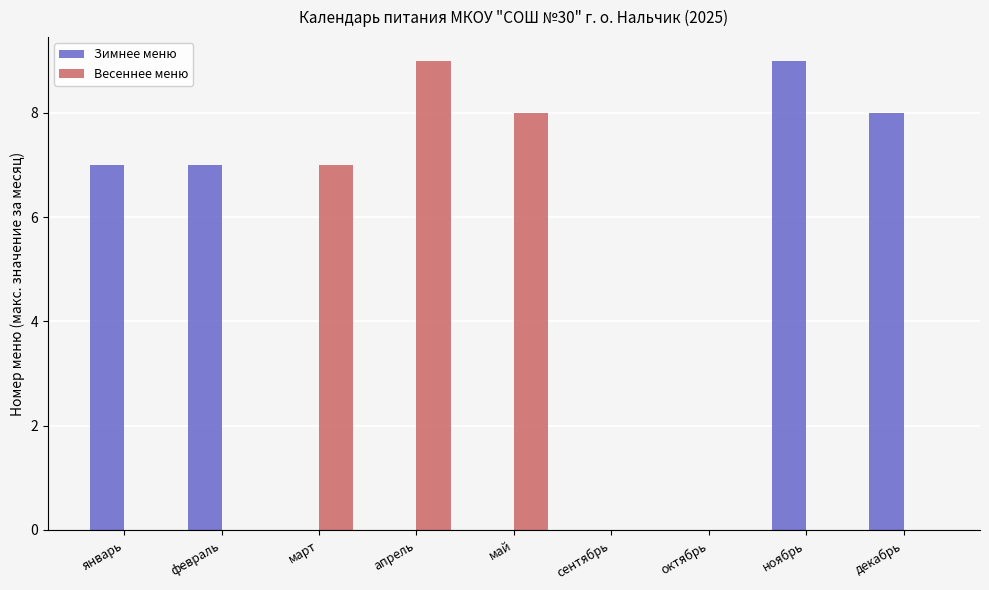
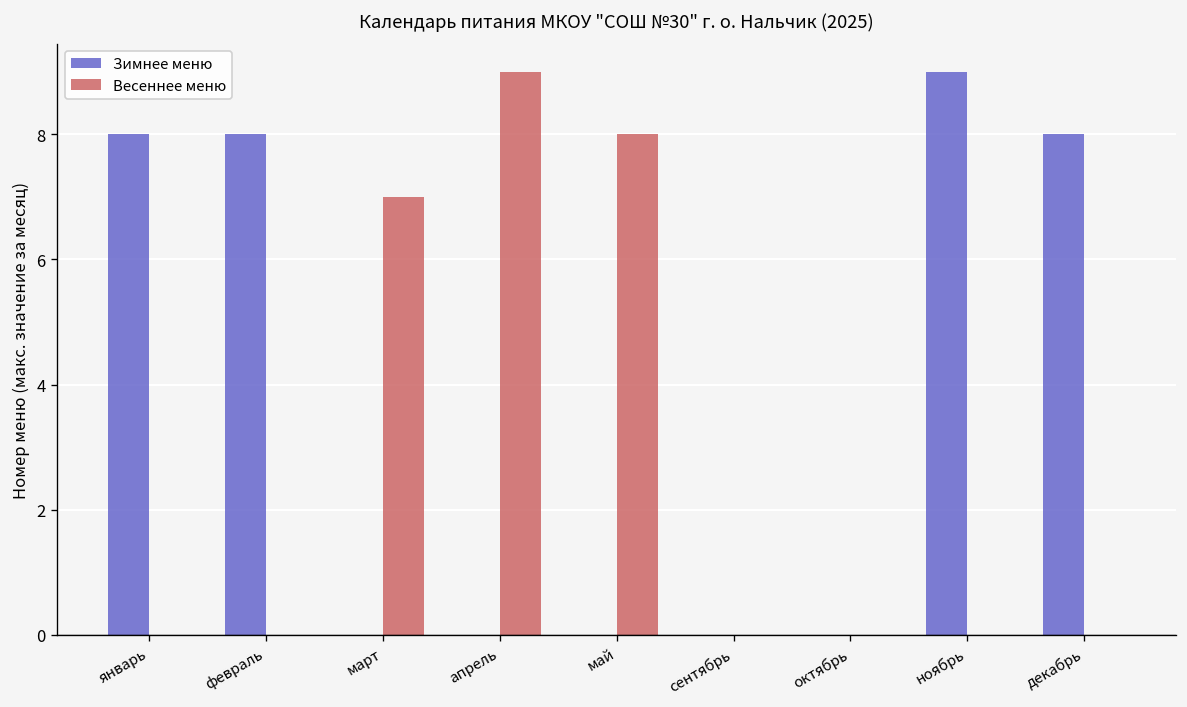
  {
    "Зимнее меню": {
-     "январь": 7,
-     "февраль": 7,
+     "январь": 8,
+     "февраль": 8,
      "март": 0,
      "апрель": 0,
      "май": 0,
      "сентябрь": 0,
      "октябрь": 0,
      "ноябрь": 9,
      "декабрь": 8
    },
    "Весеннее меню": {
      "январь": 0,
      "февраль": 0,
      "март": 7,
      "апрель": 9,
      "май": 8,
      "сентябрь": 0,
      "октябрь": 0,
      "ноябрь": 0,
      "декабрь": 0
    }
  }
